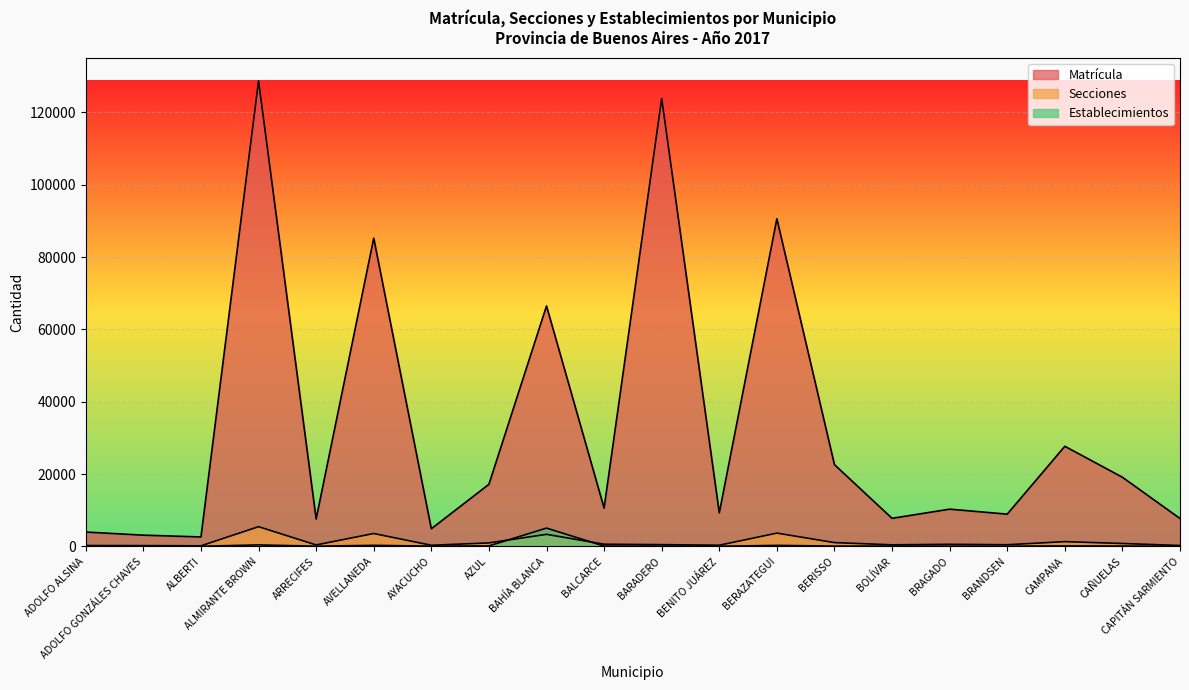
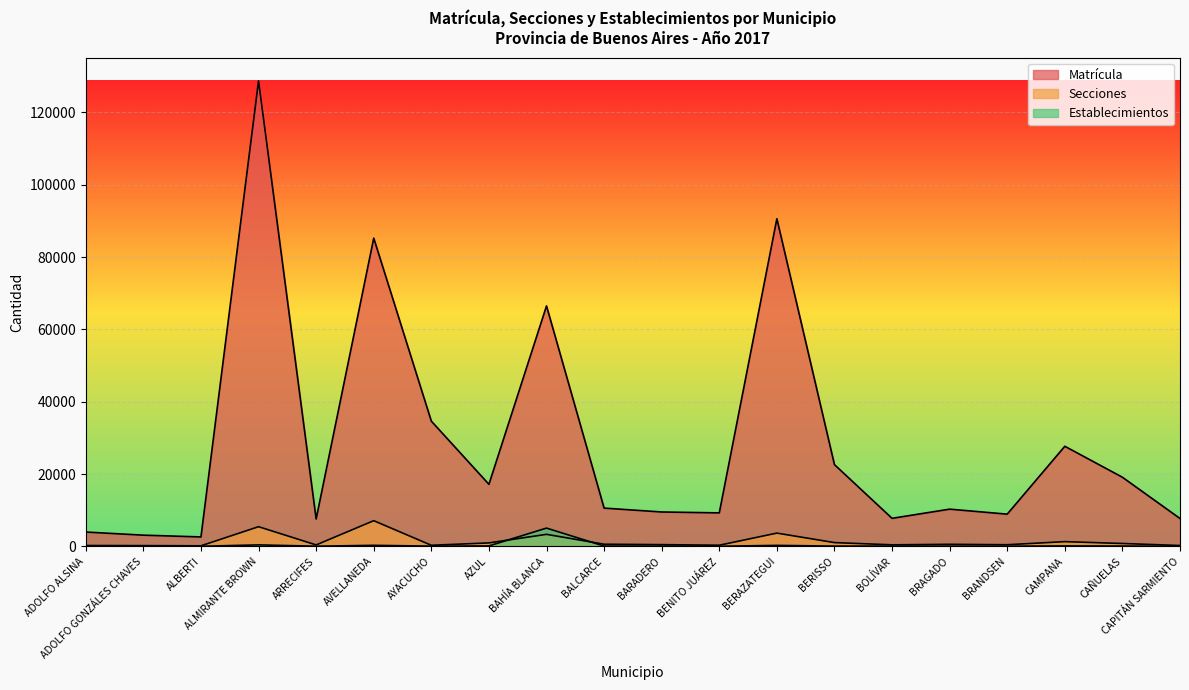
  {
    "Matrícula": {
      "ADOLFO ALSINA": 4000,
      "ADOLFO GONZÁLES CHAVES": 3000,
      "ALBERTI": 3000,
      "ALMIRANTE BROWN": 129000,
      "ARRECIFES": 8000,
      "AVELLANEDA": 85000,
-     "AYACUCHO": 5000,
+     "AYACUCHO": 35000,
      "AZUL": 17000,
      "BAHÍA BLANCA": 66000,
      "BALCARCE": 11000,
-     "BARADERO": 124000,
+     "BARADERO": 10000,
      "BENITO JUÁREZ": 9000,
      "BERAZATEGUI": 91000,
      "BERISSO": 23000,
      "BOLÍVAR": 8000,
      "BRAGADO": 10000,
      "BRANDSEN": 9000,
      "CAMPANA": 28000,
      "CAÑUELAS": 19000,
      "CAPITÁN SARMIENTO": 8000
    },
    "Secciones": {
      "ALMIRANTE BROWN": 5000,
-     "AVELLANEDA": 4000,
+     "AVELLANEDA": 7000,
      "AZUL": 1000,
      "BAHÍA BLANCA": 3000,
      "BERAZATEGUI": 4000,
      "BERISSO": 1000,
      "CAMPANA": 1000,
      "CAÑUELAS": 1000
    },
    "Establecimientos": {
      "ALMIRANTE BROWN": 0,
      "AVELLANEDA": 0,
      "AZUL": 0,
      "BAHÍA BLANCA": 5000,
      "BERAZATEGUI": 0,
      "BERISSO": 0,
      "CAMPANA": 0,
      "CAÑUELAS": 0
    }
  }
